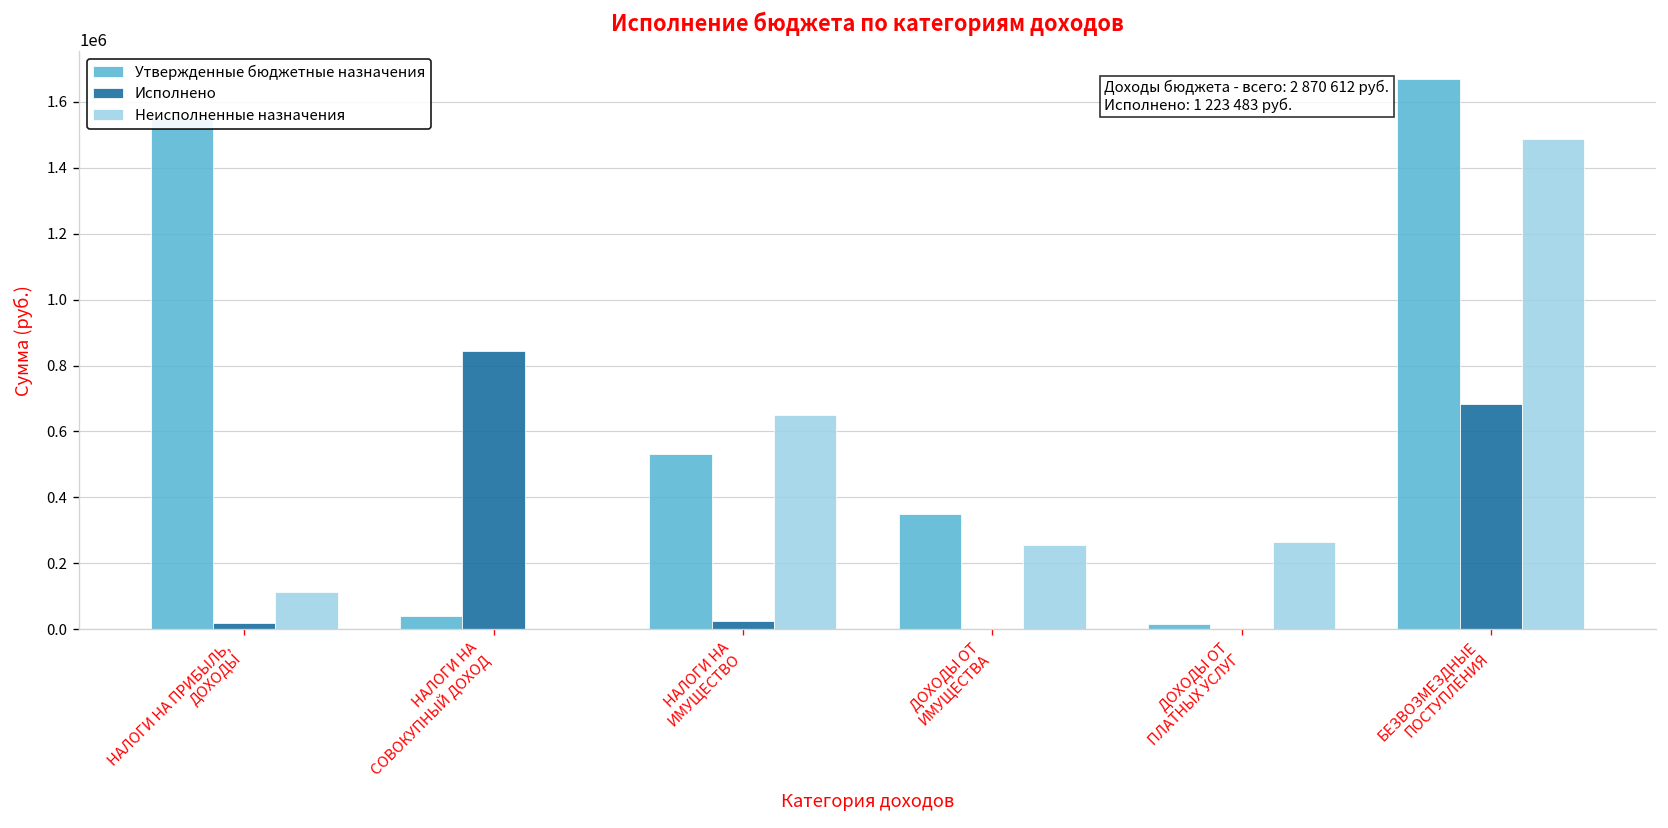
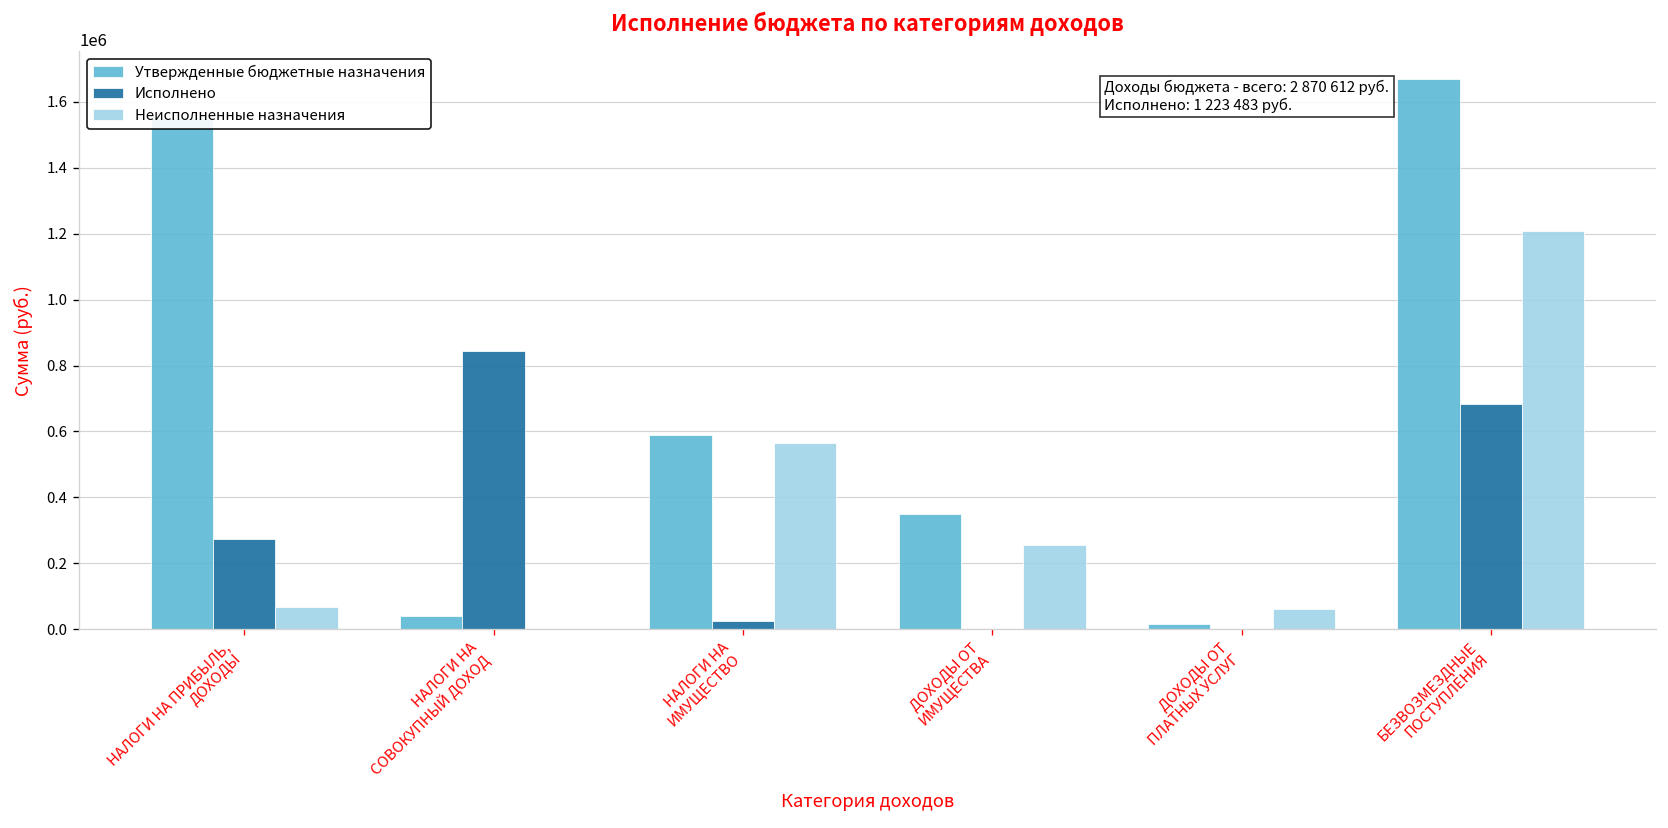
  {
    "Утвержденные бюджетные назначения": {
      "НАЛОГИ НА СОВОКУПНЫЙ ДОХОД": 40000,
-     "НАЛОГИ НА ИМУЩЕСТВО": 530000,
+     "НАЛОГИ НА ИМУЩЕСТВО": 590000,
      "ДОХОДЫ ОТ ИМУЩЕСТВА": 350000,
      "ДОХОДЫ ОТ ПЛАТНЫХ УСЛУГ": 20000,
      "БЕЗВОЗМЕЗДНЫЕ ПОСТУПЛЕНИЯ": 1670000
    },
    "Исполнено": {
-     "НАЛОГИ НА ПРИБЫЛЬ, ДОХОДЫ": 20000,
+     "НАЛОГИ НА ПРИБЫЛЬ, ДОХОДЫ": 270000,
      "НАЛОГИ НА СОВОКУПНЫЙ ДОХОД": 840000,
      "НАЛОГИ НА ИМУЩЕСТВО": 30000,
      "ДОХОДЫ ОТ ИМУЩЕСТВА": 0,
      "ДОХОДЫ ОТ ПЛАТНЫХ УСЛУГ": 0,
      "БЕЗВОЗМЕЗДНЫЕ ПОСТУПЛЕНИЯ": 680000
    },
    "Неисполненные назначения": {
-     "НАЛОГИ НА ПРИБЫЛЬ, ДОХОДЫ": 110000,
+     "НАЛОГИ НА ПРИБЫЛЬ, ДОХОДЫ": 70000,
      "НАЛОГИ НА СОВОКУПНЫЙ ДОХОД": 0,
-     "НАЛОГИ НА ИМУЩЕСТВО": 650000,
+     "НАЛОГИ НА ИМУЩЕСТВО": 560000,
      "ДОХОДЫ ОТ ИМУЩЕСТВА": 260000,
-     "ДОХОДЫ ОТ ПЛАТНЫХ УСЛУГ": 270000,
-     "БЕЗВОЗМЕЗДНЫЕ ПОСТУПЛЕНИЯ": 1490000
+     "ДОХОДЫ ОТ ПЛАТНЫХ УСЛУГ": 60000,
+     "БЕЗВОЗМЕЗДНЫЕ ПОСТУПЛЕНИЯ": 1210000
    }
  }
